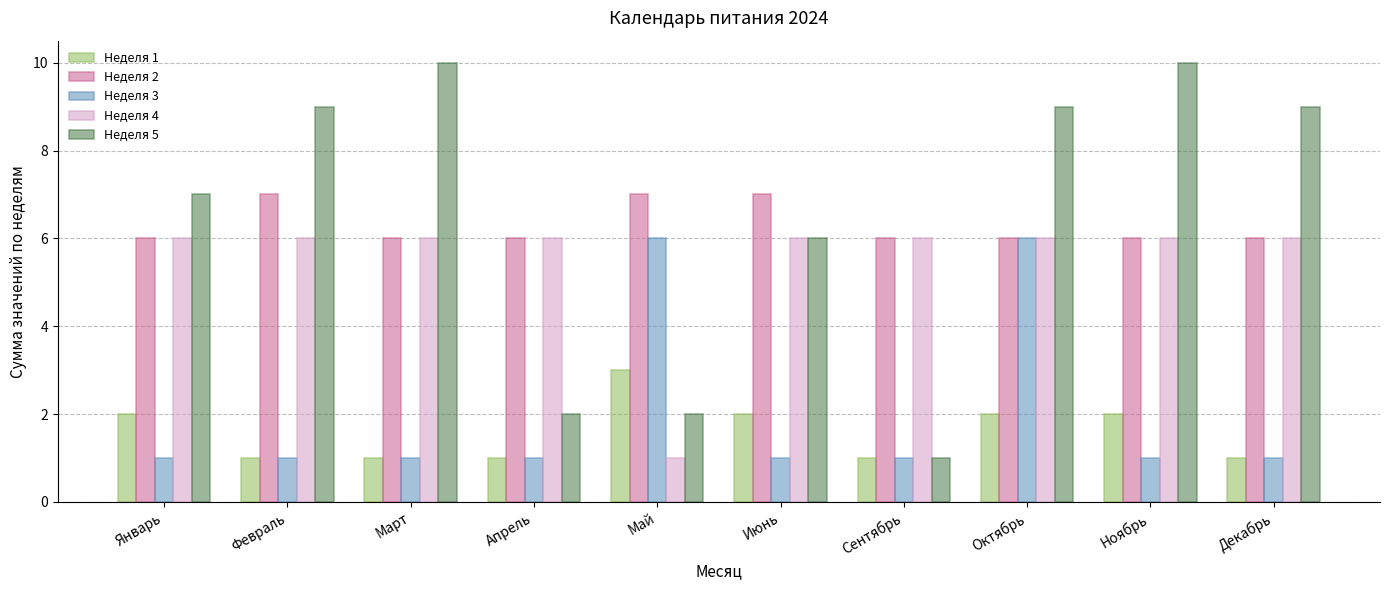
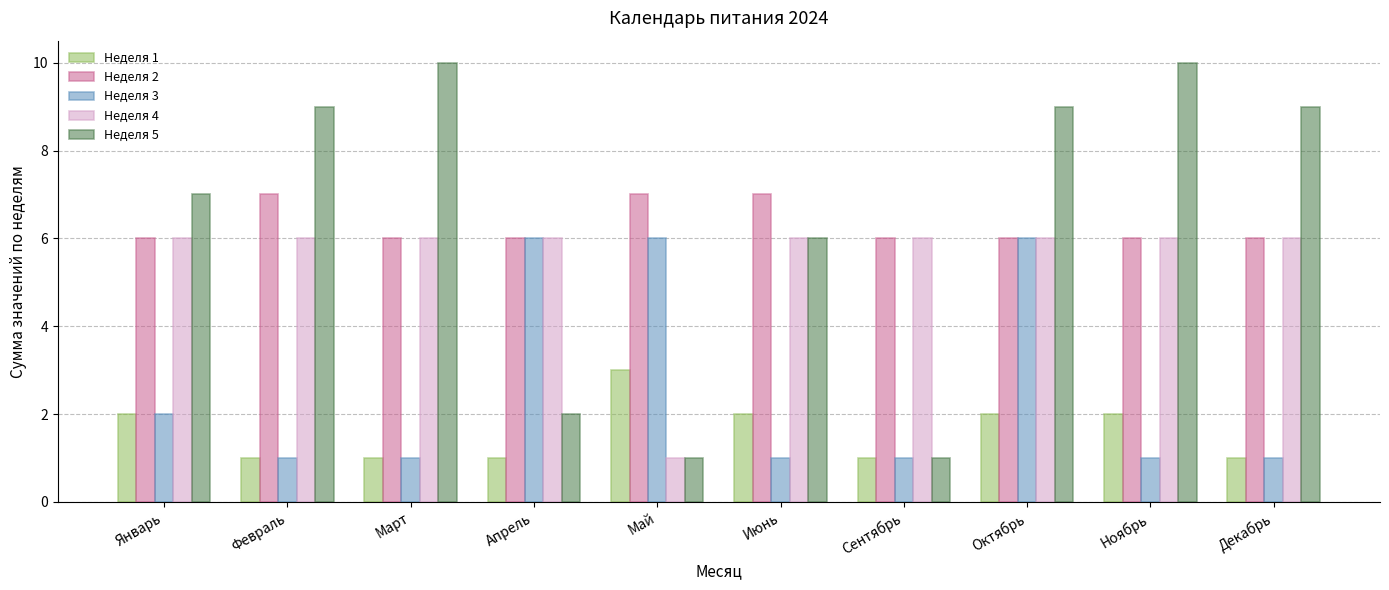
  {
    "Неделя 1": {
      "Январь": 2,
      "Февраль": 1,
      "Март": 1,
      "Апрель": 1,
      "Май": 3,
      "Июнь": 2,
      "Сентябрь": 1,
      "Октябрь": 2,
      "Ноябрь": 2,
      "Декабрь": 1
    },
    "Неделя 2": {
      "Январь": 6,
      "Февраль": 7,
      "Март": 6,
      "Апрель": 6,
      "Май": 7,
      "Июнь": 7,
      "Сентябрь": 6,
      "Октябрь": 6,
      "Ноябрь": 6,
      "Декабрь": 6
    },
    "Неделя 3": {
-     "Январь": 1,
+     "Январь": 2,
      "Февраль": 1,
      "Март": 1,
-     "Апрель": 1,
+     "Апрель": 6,
      "Май": 6,
      "Июнь": 1,
      "Сентябрь": 1,
      "Октябрь": 6,
      "Ноябрь": 1,
      "Декабрь": 1
    },
    "Неделя 4": {
      "Январь": 6,
      "Февраль": 6,
      "Март": 6,
      "Апрель": 6,
      "Май": 1,
      "Июнь": 6,
      "Сентябрь": 6,
      "Октябрь": 6,
      "Ноябрь": 6,
      "Декабрь": 6
    },
    "Неделя 5": {
      "Январь": 7,
      "Февраль": 9,
      "Март": 10,
      "Апрель": 2,
-     "Май": 2,
+     "Май": 1,
      "Июнь": 6,
      "Сентябрь": 1,
      "Октябрь": 9,
      "Ноябрь": 10,
      "Декабрь": 9
    }
  }
